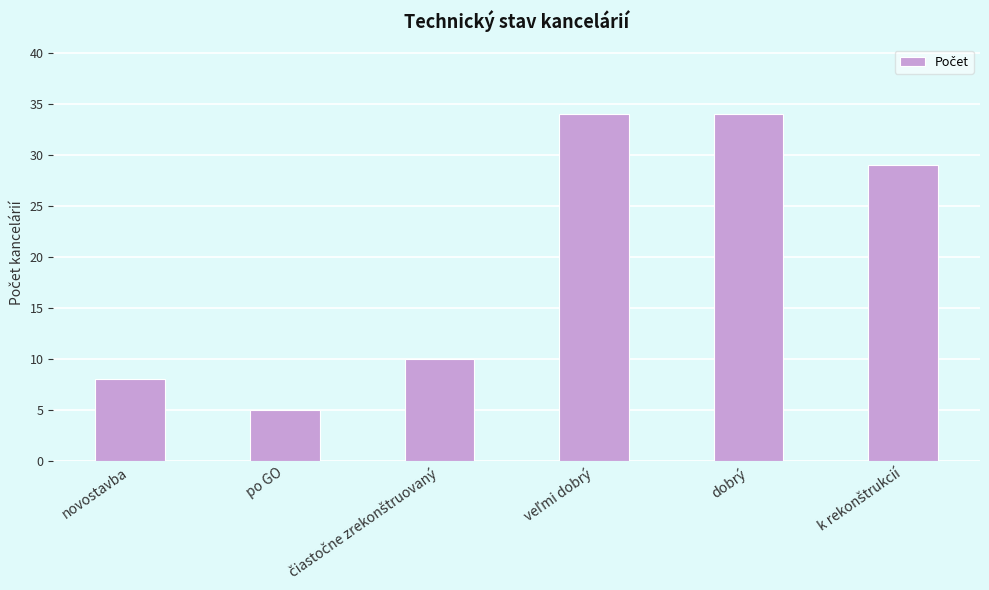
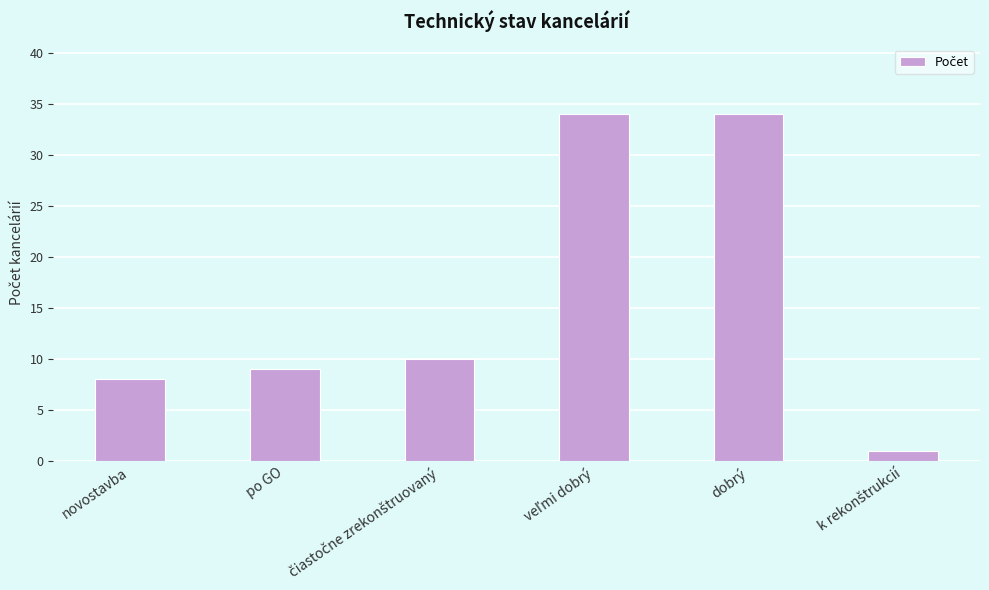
  {
    "novostavba": 8,
-   "po GO": 5,
+   "po GO": 9,
    "čiastočne zrekonštruovaný": 10,
    "veľmi dobrý": 34,
    "dobrý": 34,
-   "k rekonštrukcií": 29
+   "k rekonštrukcií": 1
  }
